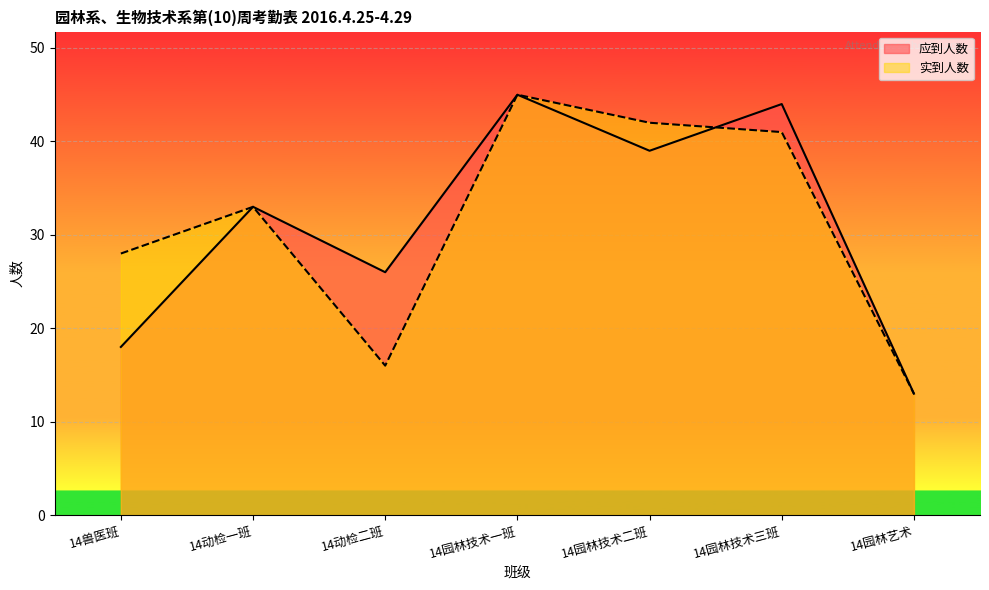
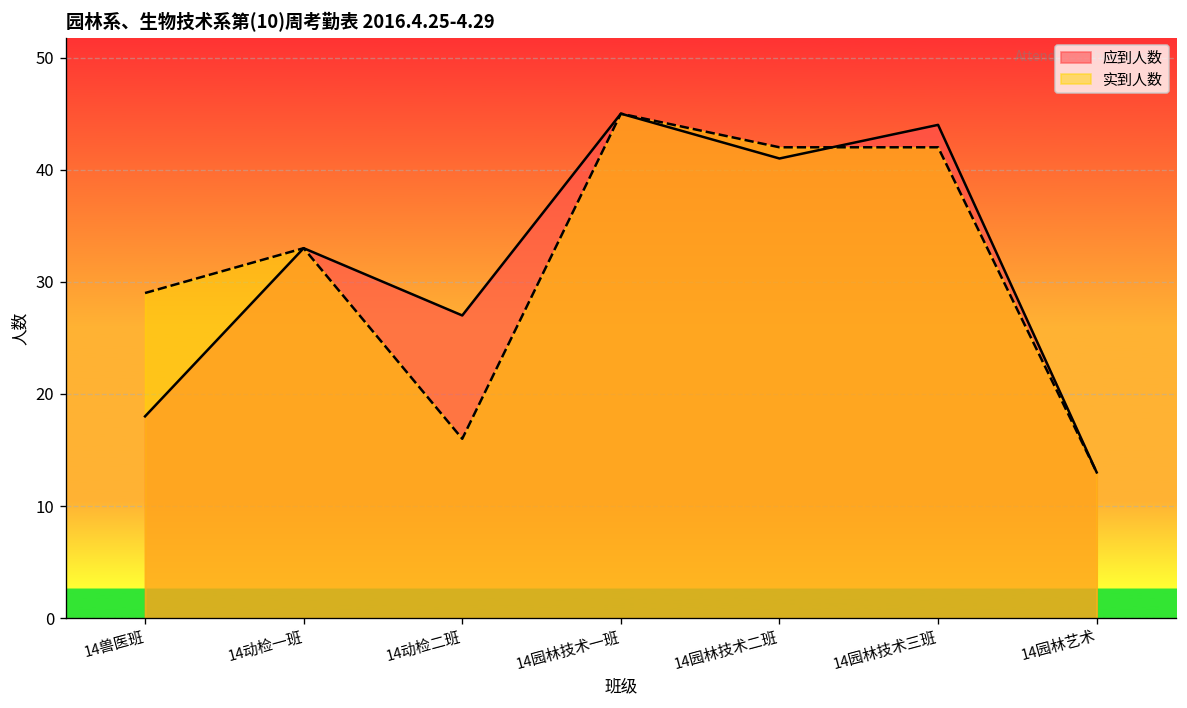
  {
    "应到人数": {
      "14兽医班": 18,
-     "14动检二班": 26,
-     "14园林技术二班": 39,
+     "14动检二班": 27,
+     "14园林技术二班": 41,
      "14园林技术三班": 44
    },
    "实到人数": {
-     "14兽医班": 28,
+     "14兽医班": 29,
      "14动检二班": 16,
      "14园林技术二班": 42,
-     "14园林技术三班": 41
+     "14园林技术三班": 42
    }
  }
